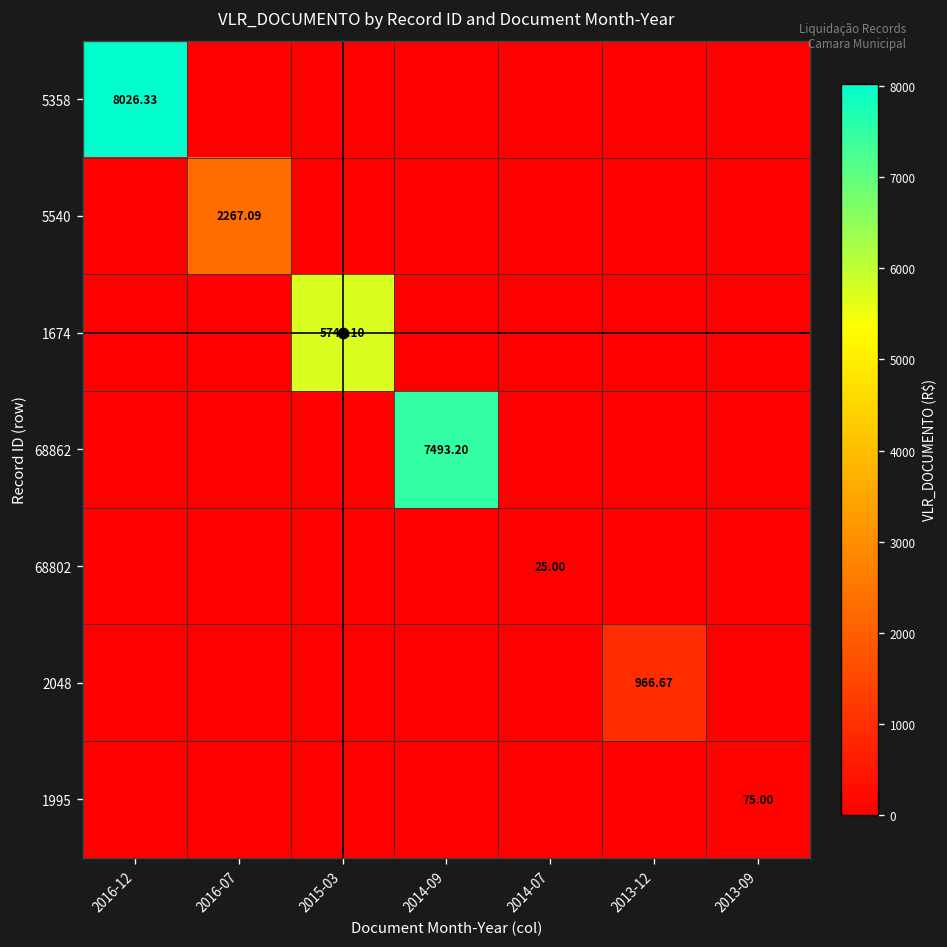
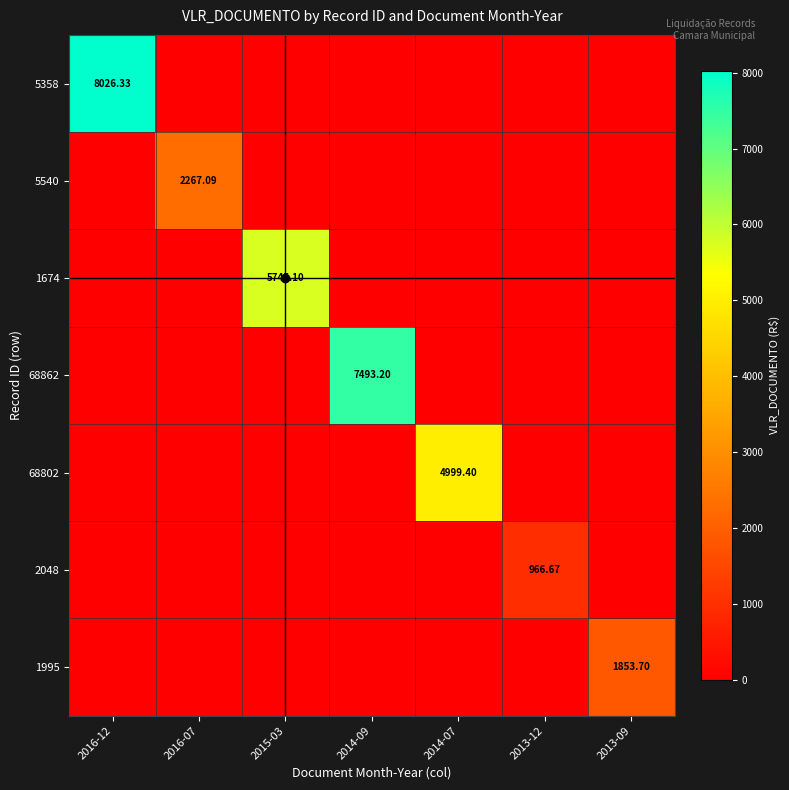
  {
    "5358": {
      "2016-12": 8026.33
    },
    "5540": {
      "2016-07": 2267.09
    },
    "68862": {
      "2014-09": 7493.20
    },
    "68802": {
-     "2014-07": 25.00
+     "2014-07": 4999.40
    },
    "2048": {
      "2013-12": 966.67
    },
    "1995": {
-     "2013-09": 75.00
+     "2013-09": 1853.70
    }
  }
